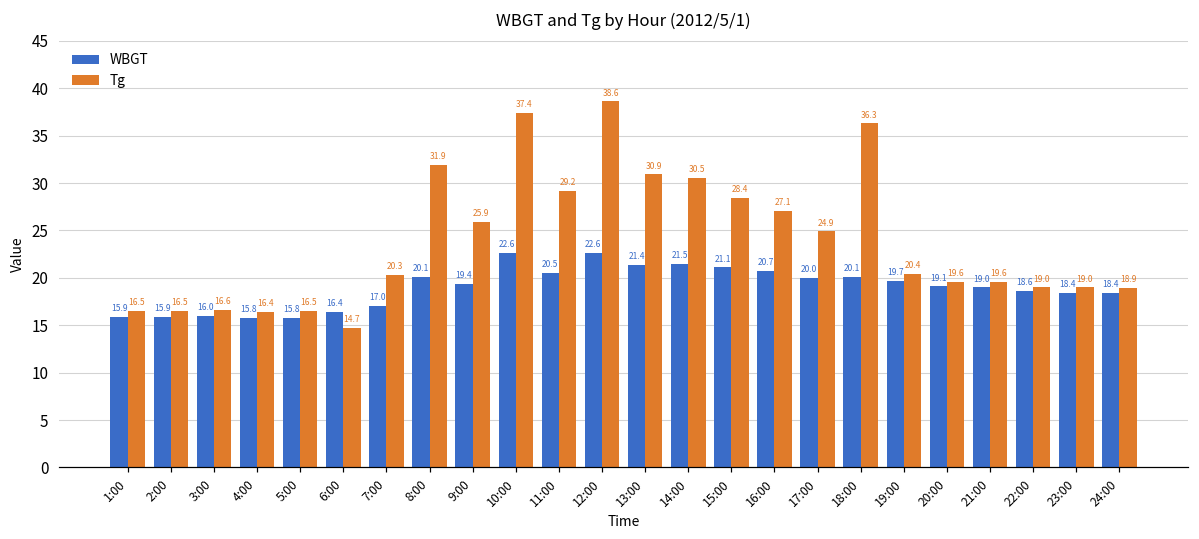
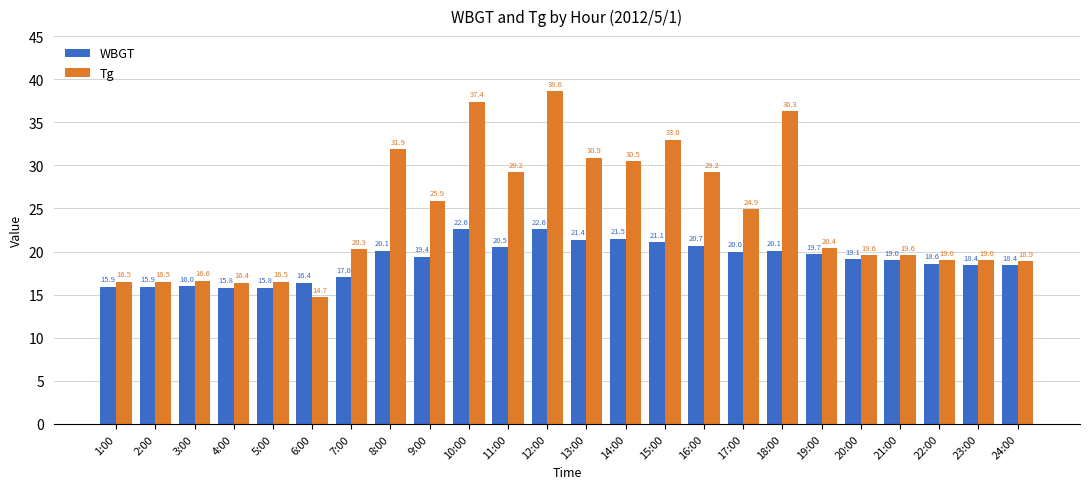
  {
    "WBGT": {
      "1:00": 15.9,
      "2:00": 15.9,
      "3:00": 16.0,
      "4:00": 15.8,
      "5:00": 15.8,
      "6:00": 16.4,
      "7:00": 17.0,
      "8:00": 20.1,
      "9:00": 19.4,
      "10:00": 22.6,
      "11:00": 20.5,
      "12:00": 22.6,
      "13:00": 21.4,
      "14:00": 21.5,
      "15:00": 21.1,
      "16:00": 20.7,
      "17:00": 20.0,
      "18:00": 20.1,
      "19:00": 19.7,
      "20:00": 19.1,
      "21:00": 19.0,
      "22:00": 18.6,
      "23:00": 18.4,
      "24:00": 18.4
    },
    "Tg": {
      "1:00": 16.5,
      "2:00": 16.5,
      "3:00": 16.6,
      "4:00": 16.4,
      "5:00": 16.5,
      "6:00": 14.7,
      "7:00": 20.3,
      "8:00": 31.9,
      "9:00": 25.9,
      "10:00": 37.4,
      "11:00": 29.2,
      "12:00": 38.6,
      "13:00": 30.9,
      "14:00": 30.5,
-     "15:00": 28.4,
-     "16:00": 27.1,
+     "15:00": 33.0,
+     "16:00": 29.2,
      "17:00": 24.9,
      "18:00": 36.3,
      "19:00": 20.4,
      "20:00": 19.6,
      "21:00": 19.6,
      "22:00": 19.0,
      "23:00": 19.0,
      "24:00": 18.9
    }
  }
